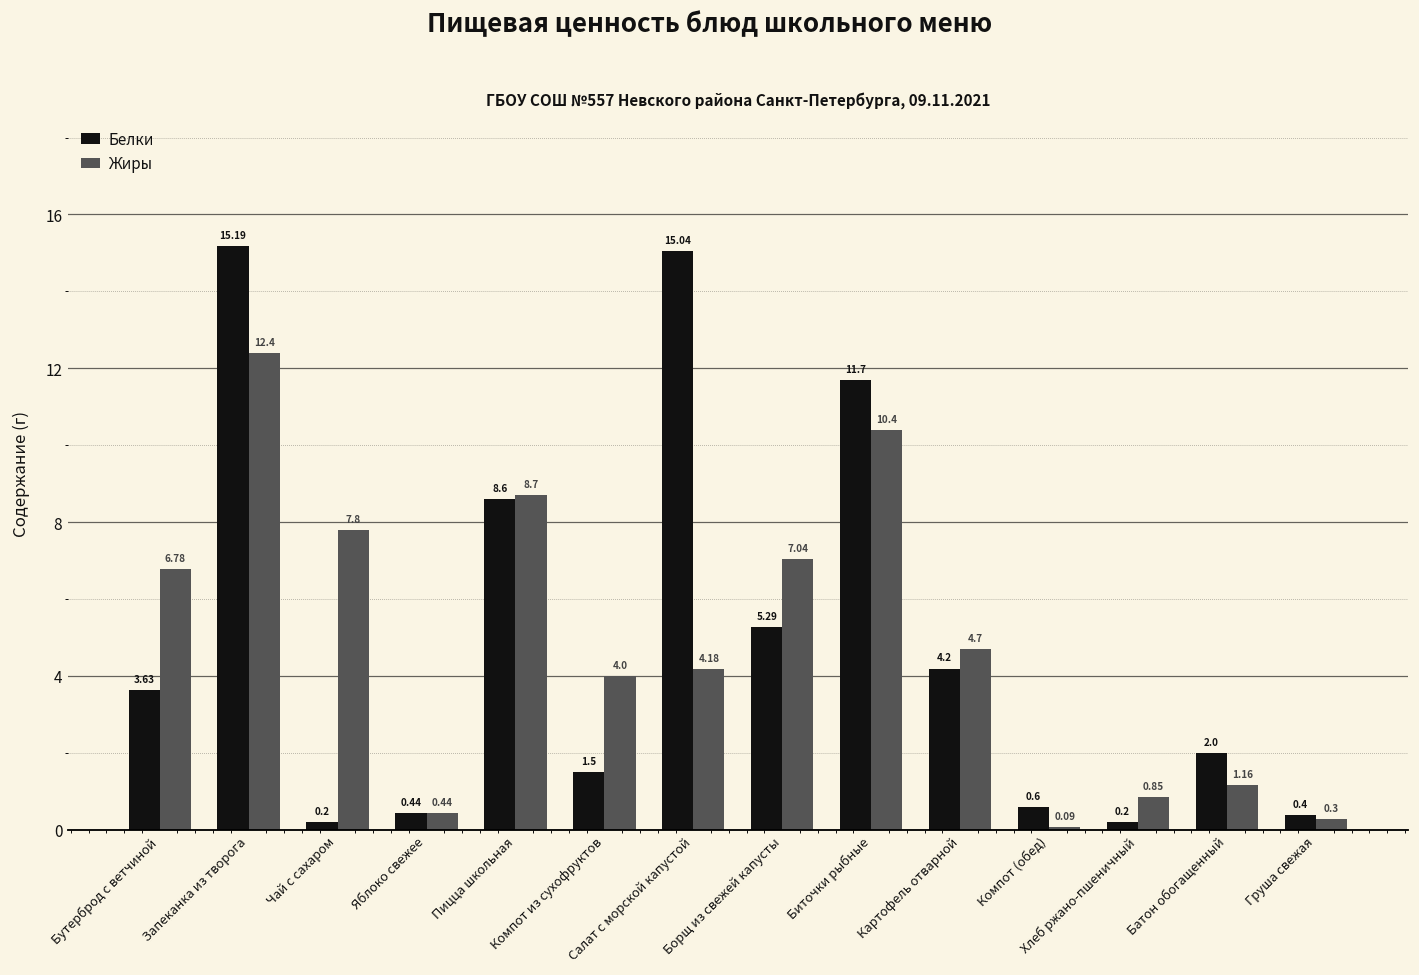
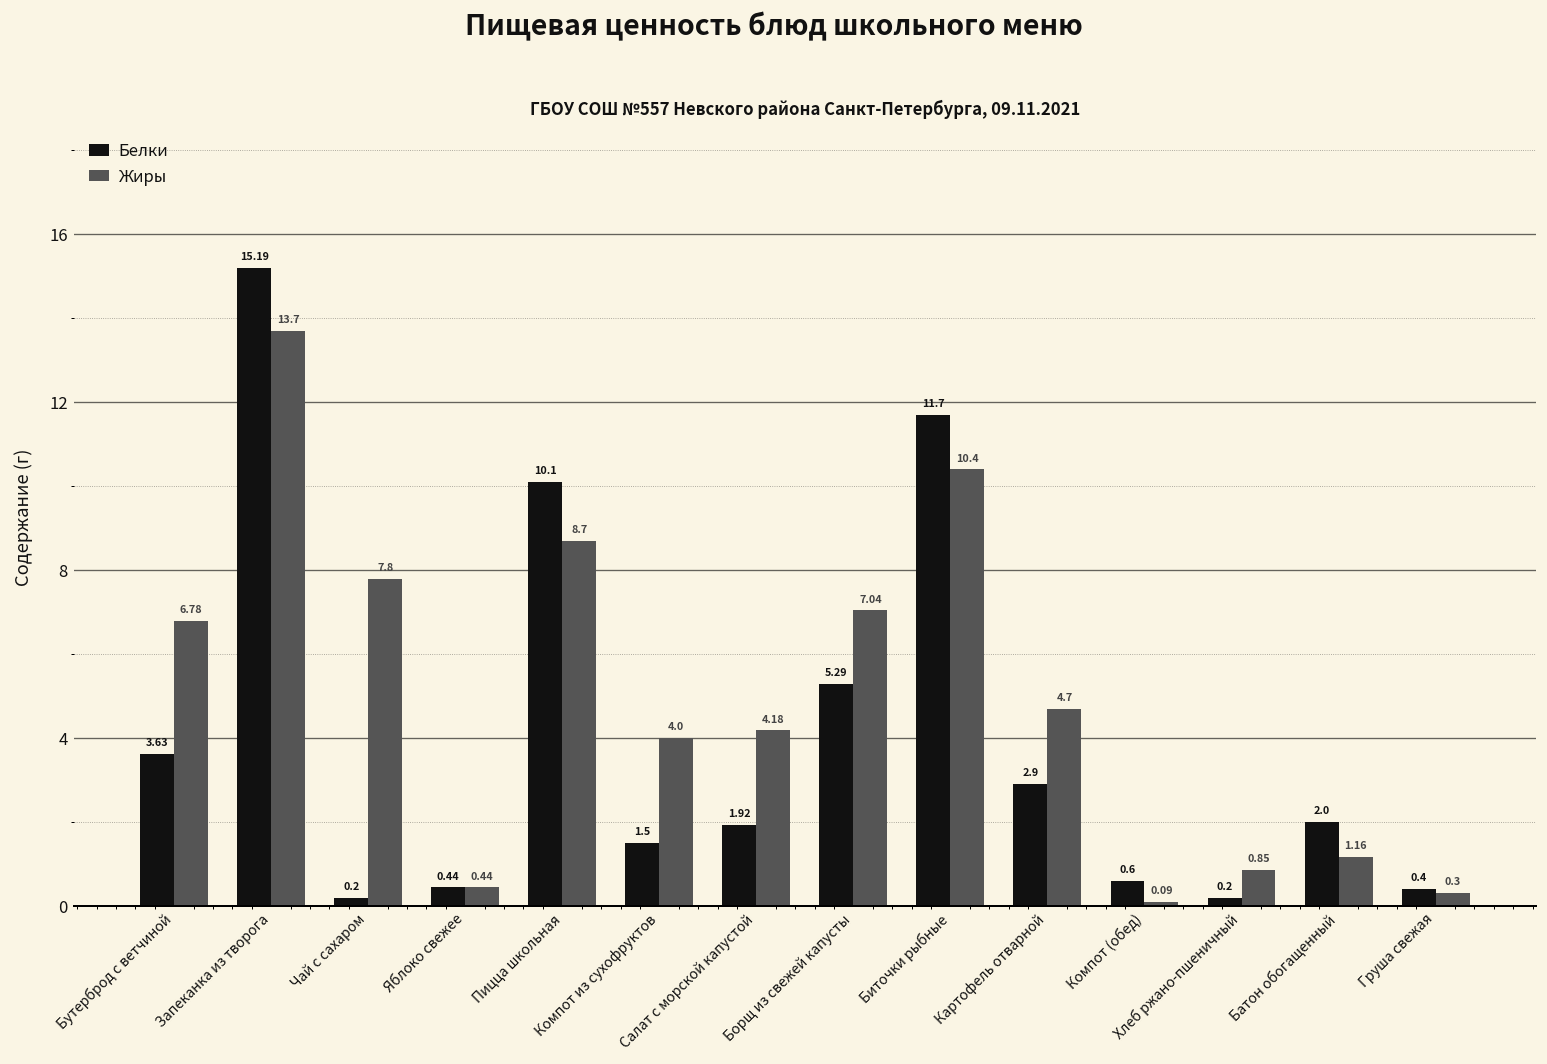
  {
    "Белки": {
      "Бутерброд с ветчиной": 3.63,
      "Запеканка из творога": 15.19,
      "Чай с сахаром": 0.2,
      "Яблоко свежее": 0.44,
-     "Пицца школьная": 8.6,
+     "Пицца школьная": 10.1,
      "Компот из сухофруктов": 1.5,
-     "Салат с морской капустой": 15.04,
+     "Салат с морской капустой": 1.92,
      "Борщ из свежей капусты": 5.29,
      "Биточки рыбные": 11.7,
-     "Картофель отварной": 4.2,
+     "Картофель отварной": 2.9,
      "Компот (обед)": 0.6,
      "Хлеб ржано-пшеничный": 0.2,
      "Батон обогащенный": 2.0,
      "Груша свежая": 0.4
    },
    "Жиры": {
      "Бутерброд с ветчиной": 6.78,
-     "Запеканка из творога": 12.4,
+     "Запеканка из творога": 13.7,
      "Чай с сахаром": 7.8,
      "Яблоко свежее": 0.44,
      "Пицца школьная": 8.7,
      "Компот из сухофруктов": 4.0,
      "Салат с морской капустой": 4.18,
      "Борщ из свежей капусты": 7.04,
      "Биточки рыбные": 10.4,
      "Картофель отварной": 4.7,
      "Компот (обед)": 0.09,
      "Хлеб ржано-пшеничный": 0.85,
      "Батон обогащенный": 1.16,
      "Груша свежая": 0.3
    }
  }
